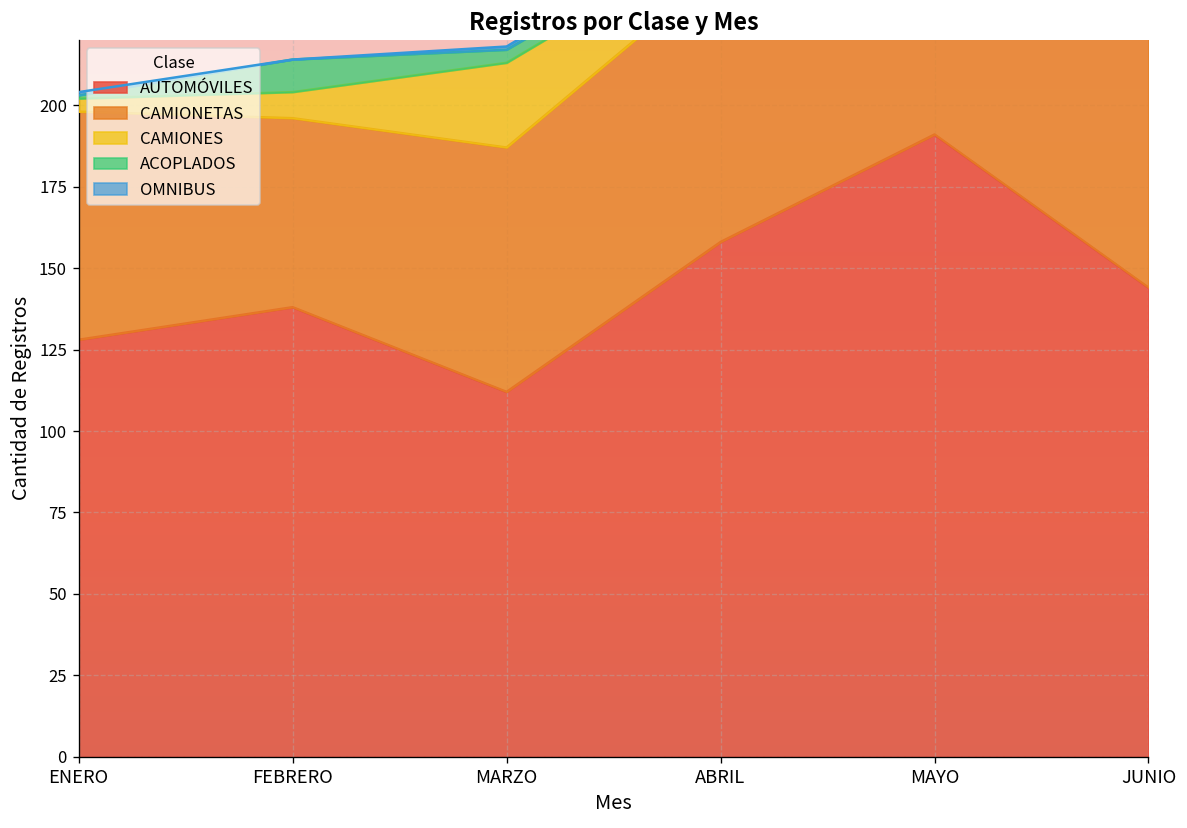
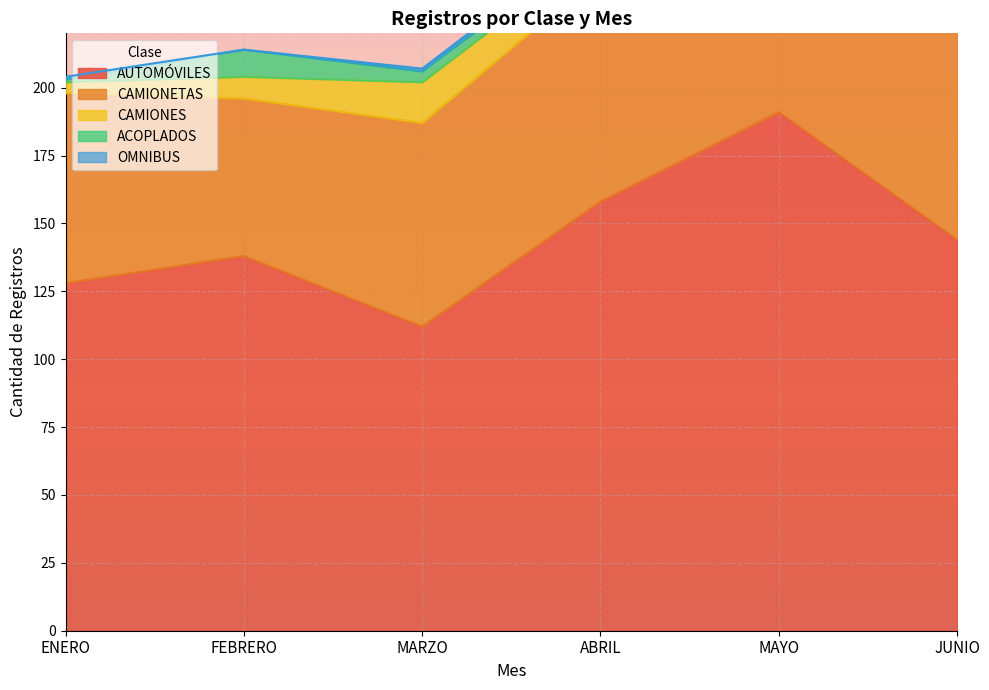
  {
    "CAMIONES": {
      "ENERO": 4,
      "FEBRERO": 8,
-     "MARZO": 26
+     "MARZO": 15
    },
    "ACOPLADOS": {
      "ENERO": 1,
      "MARZO": 4
    },
    "OMNIBUS": {
      "ENERO": 1,
      "MARZO": 1
    }
  }
